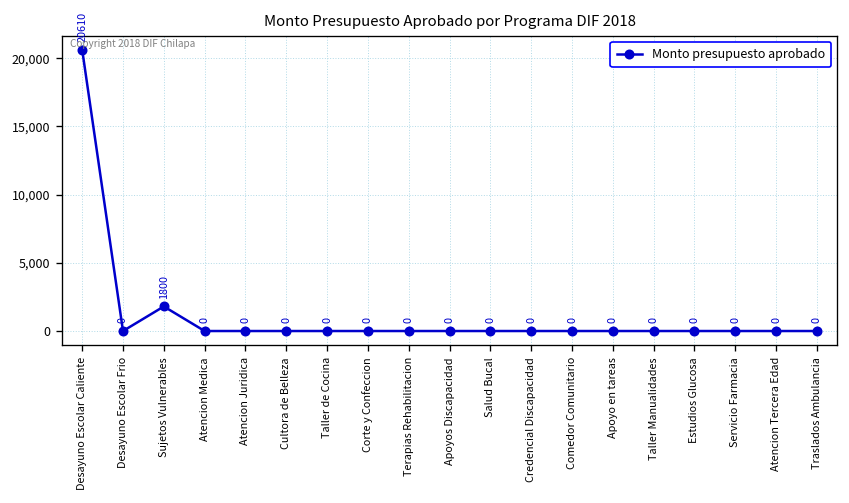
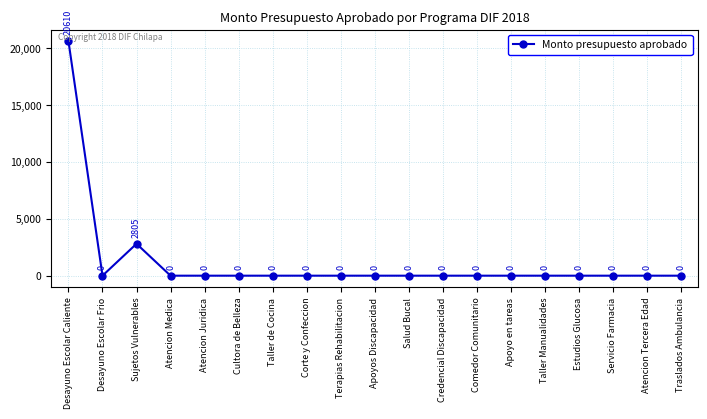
  {
    "Desayuno Escolar Caliente": 20610,
    "Desayuno Escolar Frio": 0,
-   "Sujetos Vulnerables": 1800,
+   "Sujetos Vulnerables": 2805,
    "Atencion Medica": 0,
    "Atencion Juridica": 0,
    "Cultora de Belleza": 0,
    "Taller de Cocina": 0,
    "Corte y Confeccion": 0,
    "Terapias Rehabilitacion": 0,
    "Apoyos Discapacidad": 0,
    "Salud Bucal": 0,
    "Credencial Discapacidad": 0,
    "Comedor Comunitario": 0,
    "Apoyo en tareas": 0,
    "Taller Manualidades": 0,
    "Estudios Glucosa": 0,
    "Servicio Farmacia": 0,
    "Atencion Tercera Edad": 0,
    "Traslados Ambulancia": 0
  }
